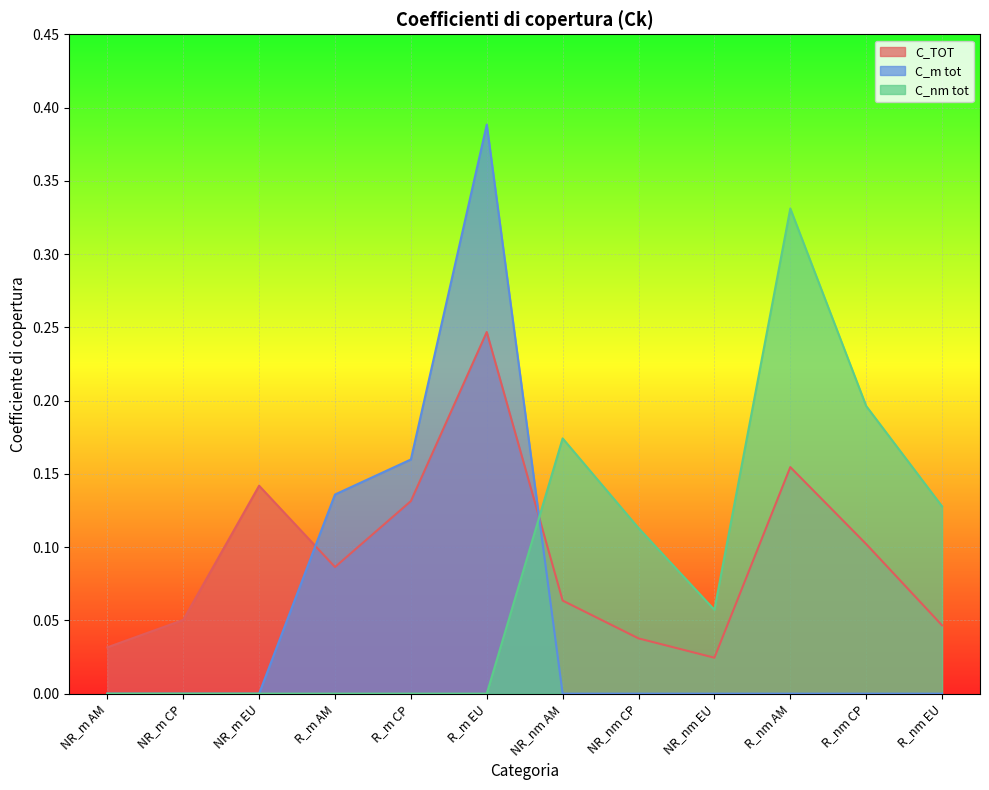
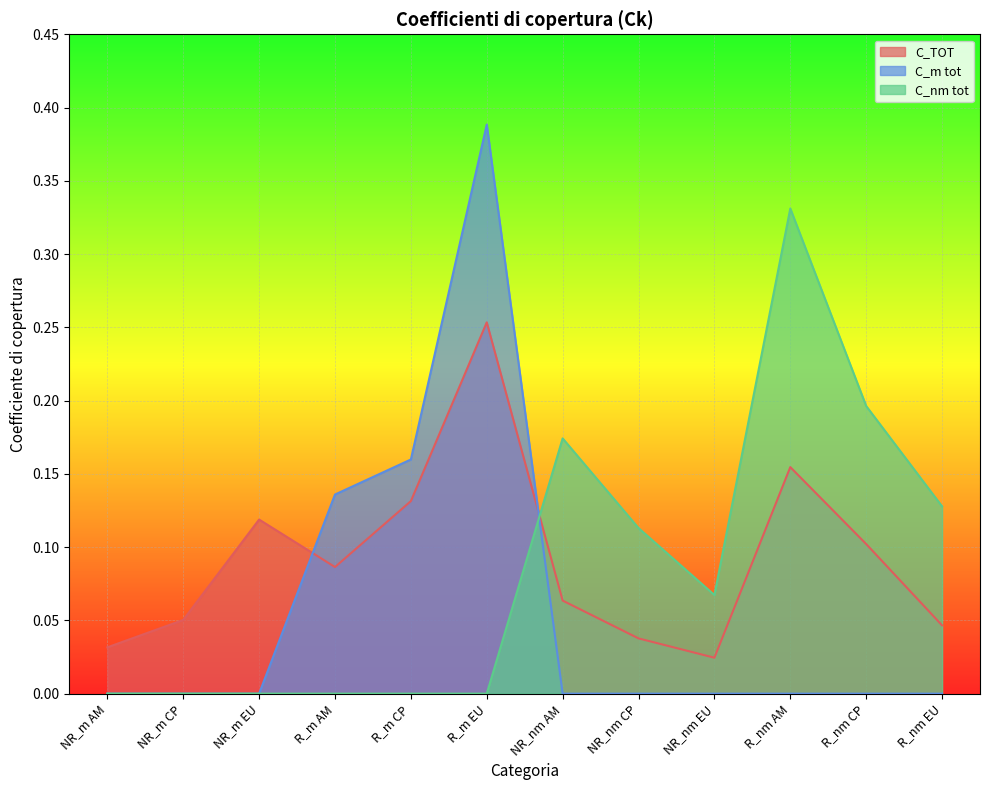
  {
    "C_TOT": {
      "NR_m AM": 0.032,
      "NR_m CP": 0.050,
-     "NR_m EU": 0.142,
+     "NR_m EU": 0.119,
      "R_m AM": 0.086,
      "R_m CP": 0.131,
-     "R_m EU": 0.247,
+     "R_m EU": 0.253,
      "NR_nm AM": 0.064,
      "NR_nm CP": 0.038,
      "NR_nm EU": 0.025,
      "R_nm AM": 0.155,
      "R_nm CP": 0.102,
      "R_nm EU": 0.047
    },
    "C_m tot": {
      "R_m AM": 0.136,
      "R_m CP": 0.160,
      "R_m EU": 0.388,
      "NR_nm AM": 0.000,
      "NR_nm CP": 0.000,
      "NR_nm EU": 0.000,
      "R_nm AM": 0.000,
      "R_nm CP": 0.000,
      "R_nm EU": 0.000
    },
    "C_nm tot": {
      "R_m AM": 0.000,
      "R_m CP": 0.000,
      "R_m EU": 0.000,
      "NR_nm AM": 0.174,
      "NR_nm CP": 0.113,
-     "NR_nm EU": 0.057,
+     "NR_nm EU": 0.067,
      "R_nm AM": 0.331,
      "R_nm CP": 0.196,
      "R_nm EU": 0.128
    }
  }
